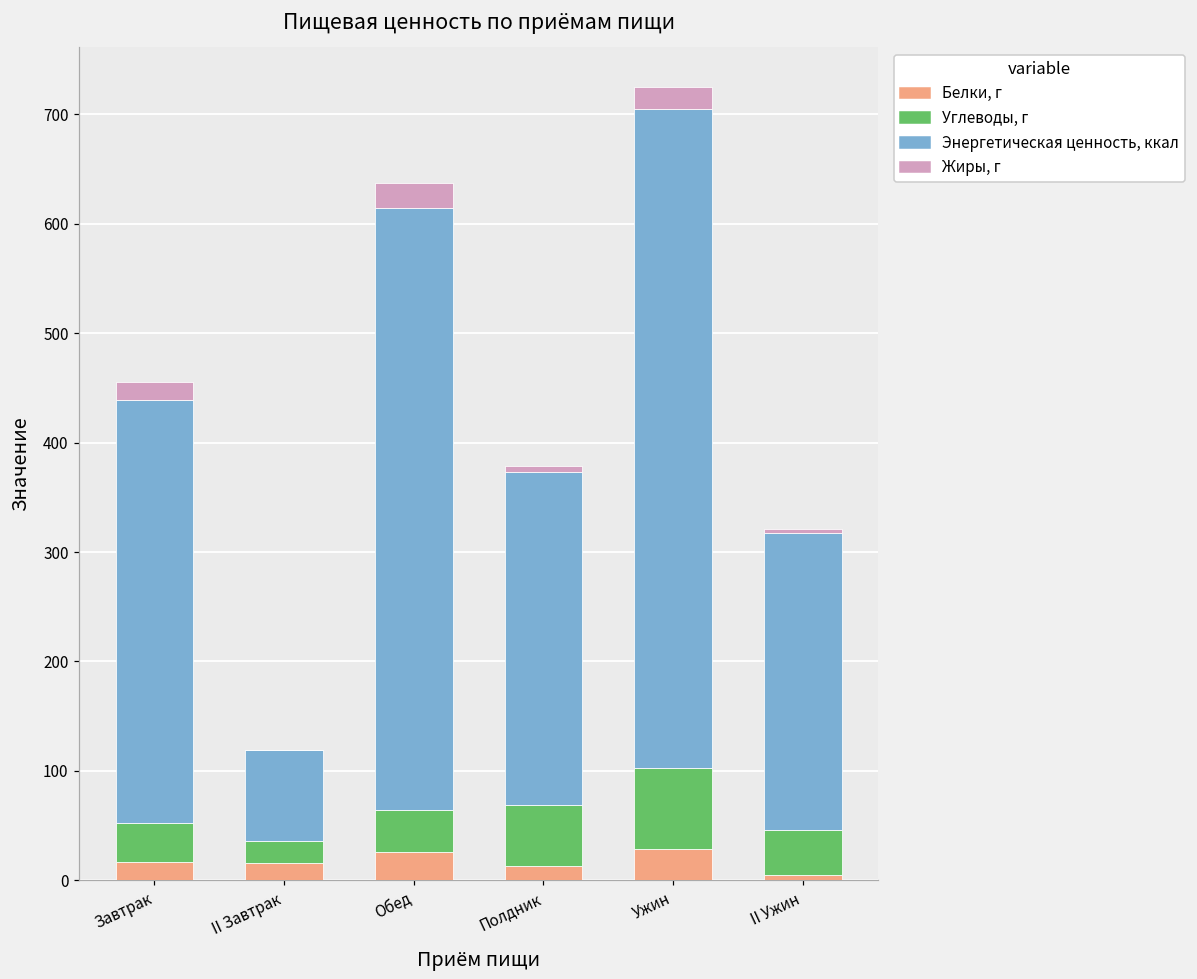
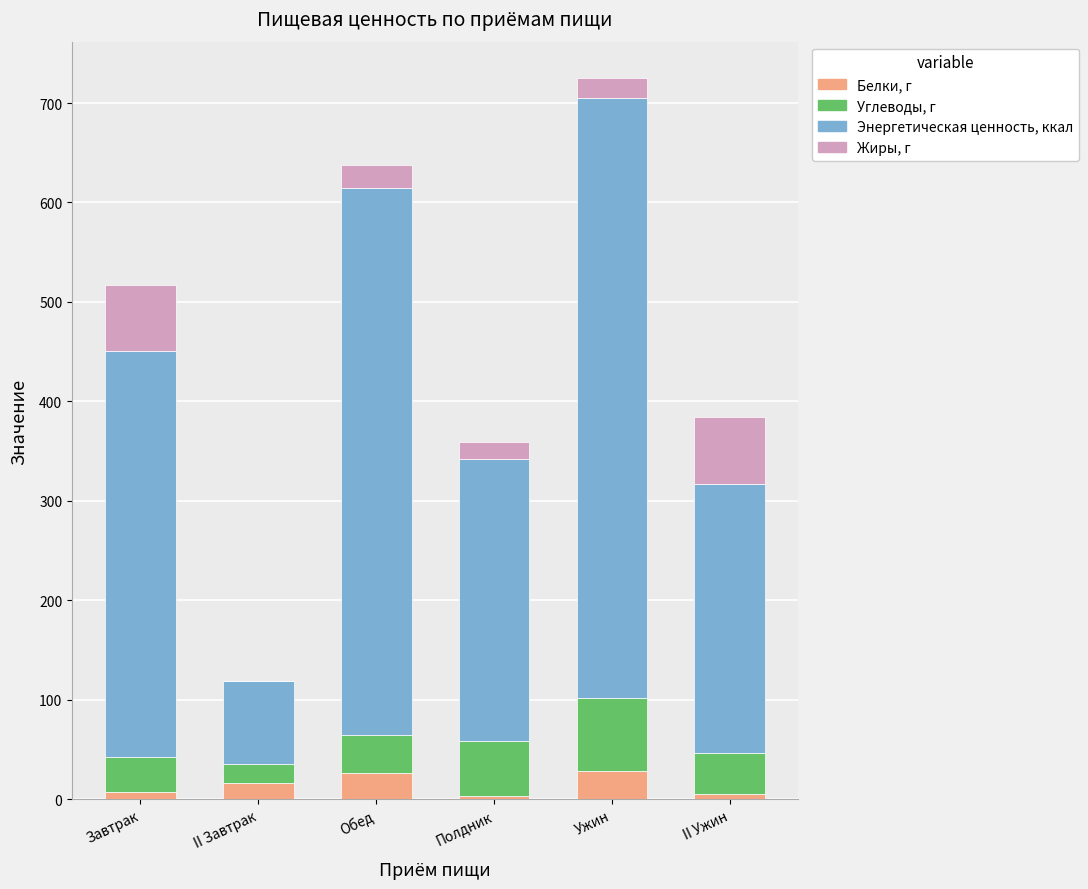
  {
    "Белки, г": {
-     "Завтрак": 20,
+     "Завтрак": 10,
      "II Завтрак": 20,
      "Обед": 30,
-     "Полдник": 10,
+     "Полдник": 0,
      "Ужин": 30,
      "II Ужин": 10
    },
    "Углеводы, г": {
      "Завтрак": 40,
      "II Завтрак": 20,
      "Обед": 40,
      "Полдник": 60,
      "Ужин": 70,
      "II Ужин": 40
    },
    "Энергетическая ценность, ккал": {
-     "Завтрак": 390,
+     "Завтрак": 410,
      "II Завтрак": 80,
      "Обед": 550,
-     "Полдник": 300,
+     "Полдник": 280,
      "Ужин": 600,
      "II Ужин": 270
    },
    "Жиры, г": {
-     "Завтрак": 20,
+     "Завтрак": 70,
      "Обед": 20,
-     "Полдник": 10,
+     "Полдник": 20,
      "Ужин": 20,
-     "II Ужин": 0
+     "II Ужин": 70
    }
  }
